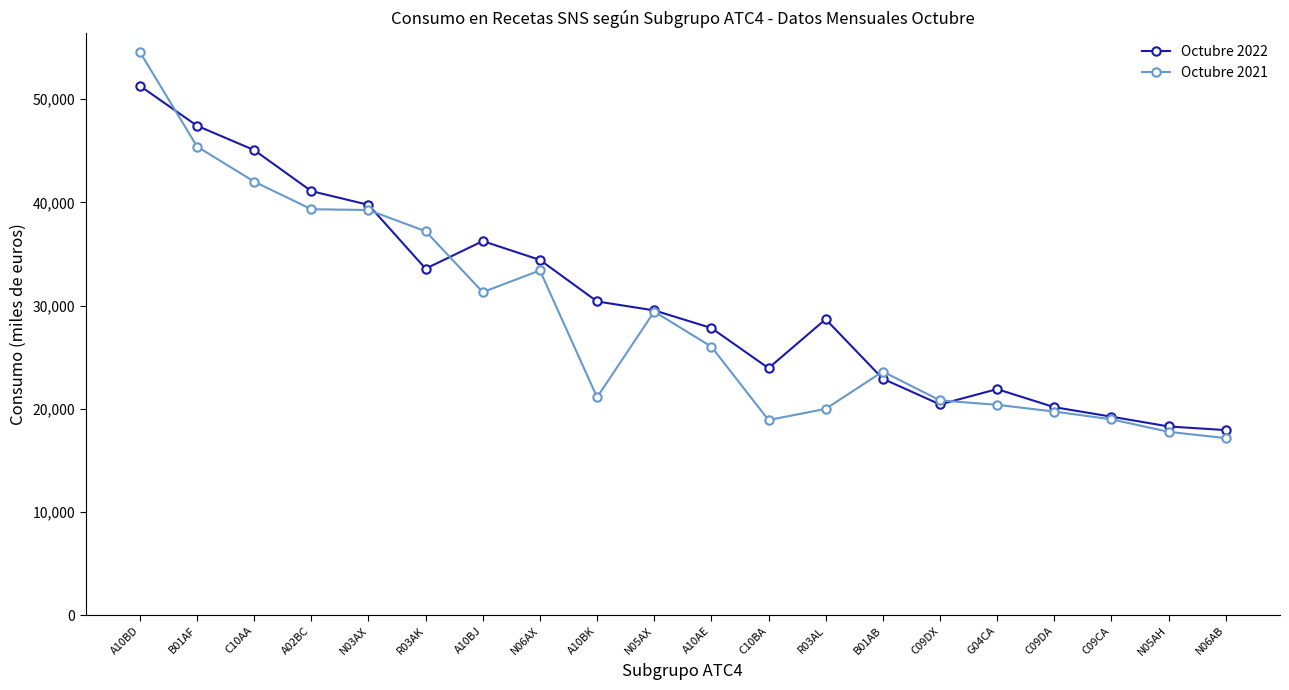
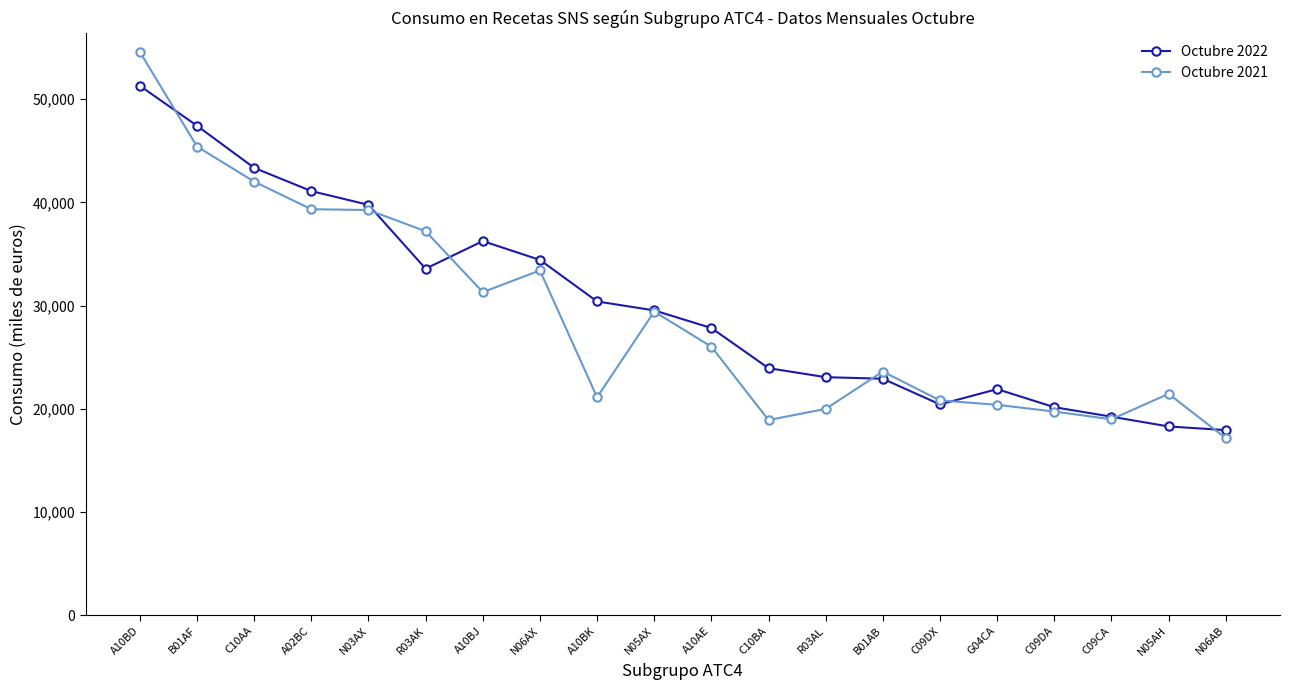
  {
    "Octubre 2022": {
      "A10BD": "51,300",
      "B01AF": "47,400",
-     "C10AA": "45,100",
+     "C10AA": "43,300",
      "A02BC": "41,100",
      "N03AX": "39,800",
      "R03AK": "33,600",
      "A10BJ": "36,200",
      "N06AX": "34,400",
      "A10BK": "30,400",
      "A10AE": "27,800",
      "C10BA": "23,900",
-     "R03AL": "28,700",
+     "R03AL": "23,100",
      "B01AB": "22,900",
      "C09DX": "20,400",
      "G04CA": "21,900",
      "C09DA": "20,200",
      "C09CA": "19,200",
      "N05AH": "18,300",
      "N06AB": "17,900"
    },
    "Octubre 2021": {
      "A10BD": "54,600",
      "B01AF": "45,400",
      "C10AA": "42,000",
      "A02BC": "39,300",
      "N03AX": "39,300",
      "R03AK": "37,200",
      "A10BJ": "31,300",
      "N06AX": "33,400",
      "A10BK": "21,100",
      "A10AE": "26,000",
      "C10BA": "18,900",
      "R03AL": "20,000",
      "B01AB": "23,600",
      "C09DX": "20,800",
      "G04CA": "20,400",
      "C09DA": "19,700",
      "C09CA": "19,000",
-     "N05AH": "17,800",
+     "N05AH": "21,400",
      "N06AB": "17,200"
    }
  }
